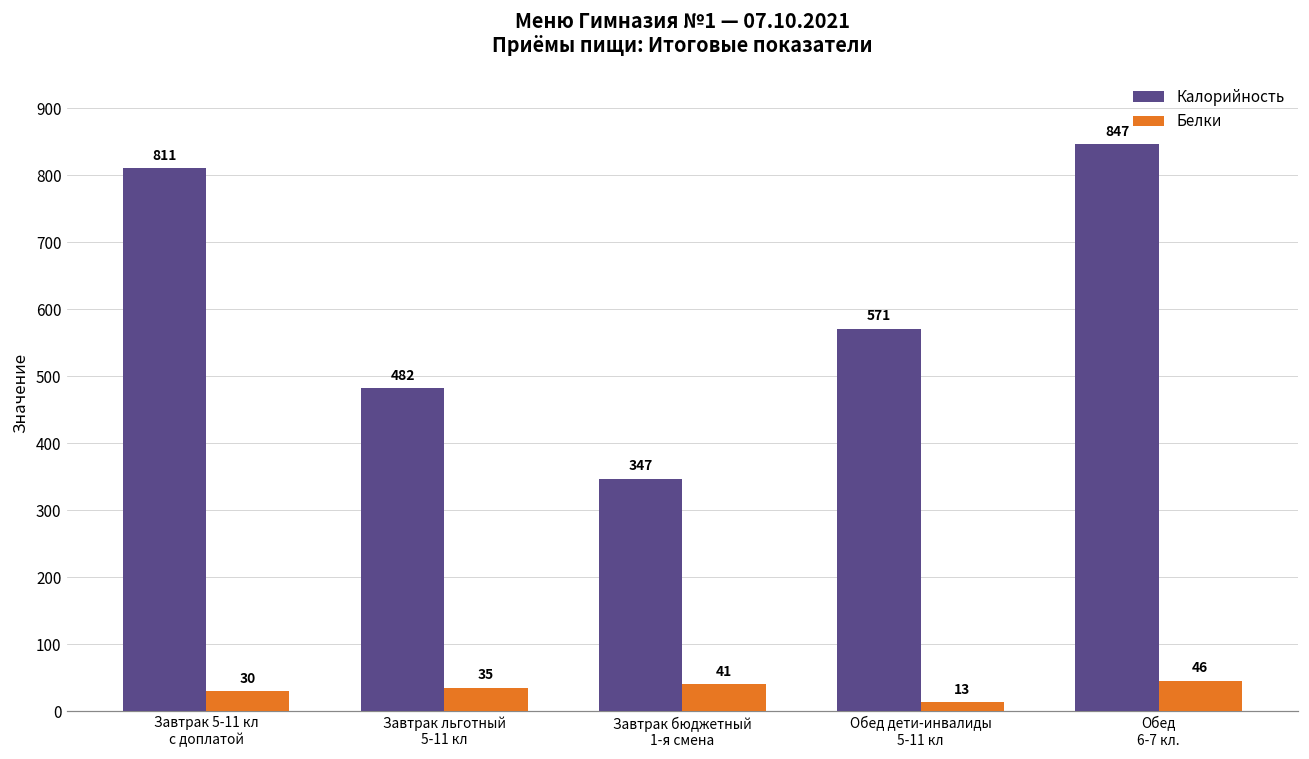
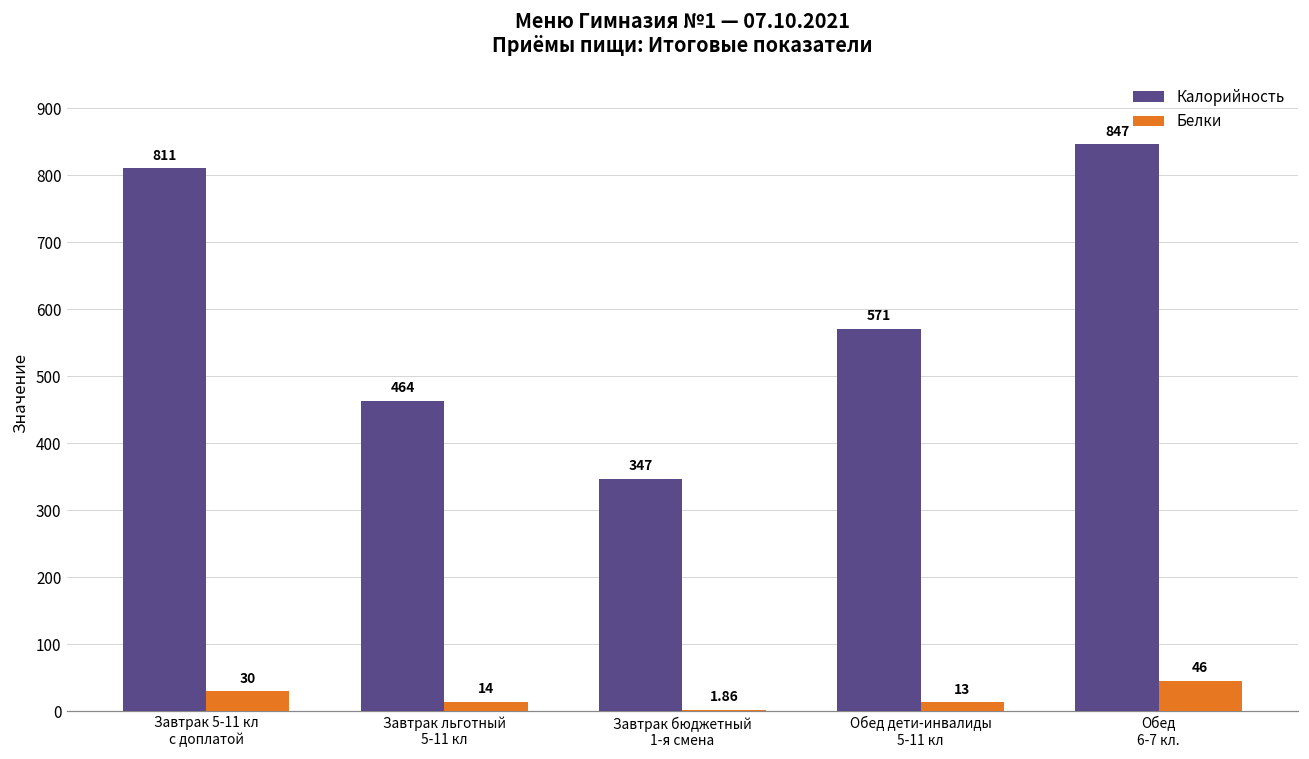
  {
    "Калорийность": {
      "Завтрак 5-11 кл с доплатой": 811,
-     "Завтрак льготный 5-11 кл": 482,
+     "Завтрак льготный 5-11 кл": 464,
      "Завтрак бюджетный 1-я смена": 347,
      "Обед дети-инвалиды 5-11 кл": 571,
      "Обед 6-7 кл.": 847
    },
    "Белки": {
      "Завтрак 5-11 кл с доплатой": 30,
-     "Завтрак льготный 5-11 кл": 35,
-     "Завтрак бюджетный 1-я смена": 41,
+     "Завтрак льготный 5-11 кл": 14,
+     "Завтрак бюджетный 1-я смена": 1.86,
      "Обед дети-инвалиды 5-11 кл": 13,
      "Обед 6-7 кл.": 46
    }
  }
